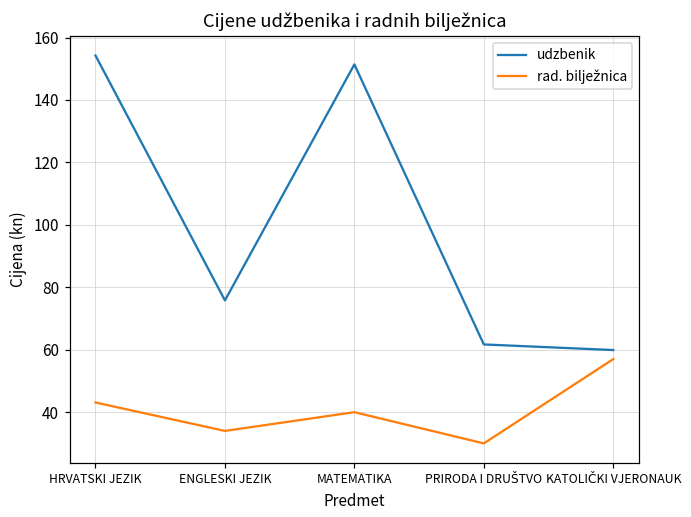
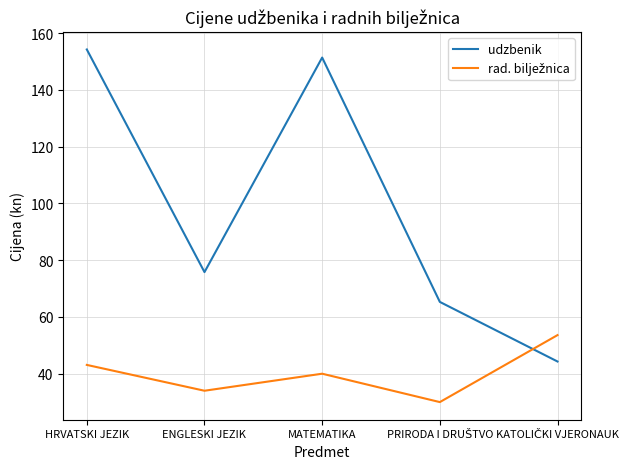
  {
    "udzbenik": {
      "HRVATSKI JEZIK": 154,
      "ENGLESKI JEZIK": 76,
      "MATEMATIKA": 151,
-     "PRIRODA I DRUŠTVO": 62,
-     "KATOLIČKI VJERONAUK": 60
+     "PRIRODA I DRUŠTVO": 65,
+     "KATOLIČKI VJERONAUK": 44
    },
    "rad. bilježnica": {
      "HRVATSKI JEZIK": 43,
      "ENGLESKI JEZIK": 34,
      "MATEMATIKA": 40,
      "PRIRODA I DRUŠTVO": 30,
-     "KATOLIČKI VJERONAUK": 57
+     "KATOLIČKI VJERONAUK": 54
    }
  }
